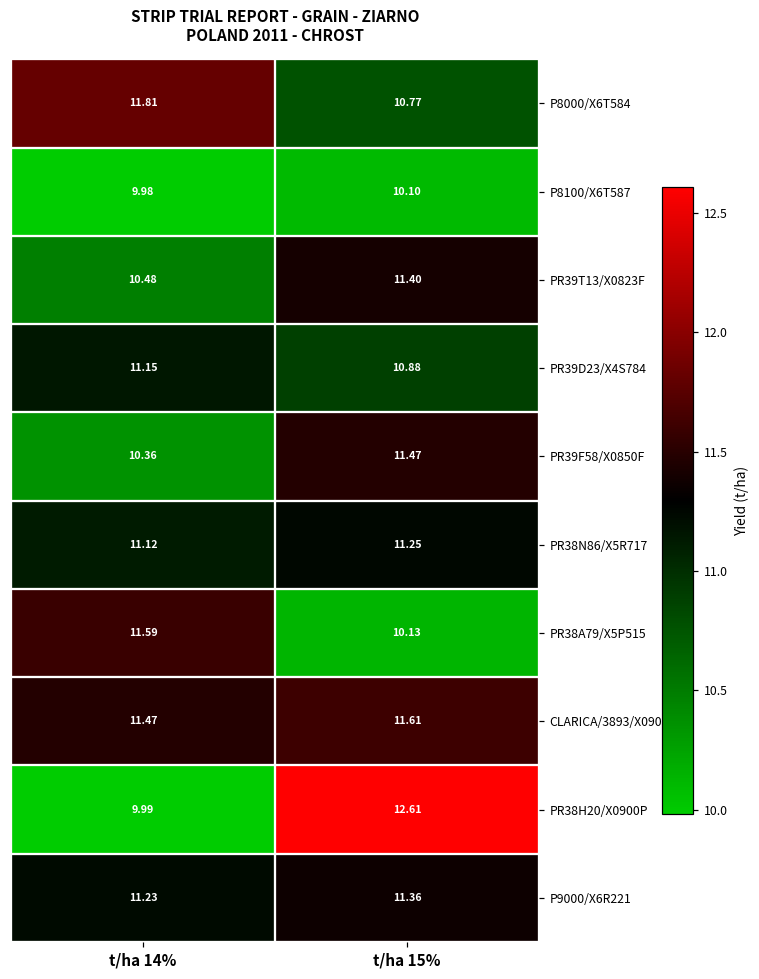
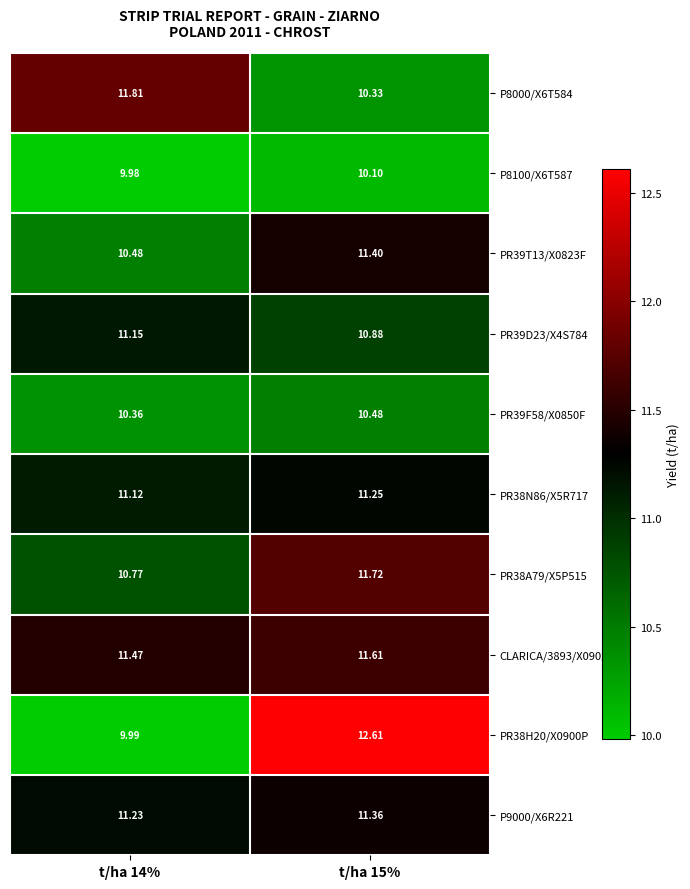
  {
    "P8000/X6T584": {
      "t/ha 14%": 11.81,
-     "t/ha 15%": 10.77
+     "t/ha 15%": 10.33
    },
    "P8100/X6T587": {
      "t/ha 14%": 9.98,
      "t/ha 15%": 10.10
    },
    "PR39T13/X0823F": {
      "t/ha 14%": 10.48,
      "t/ha 15%": 11.40
    },
    "PR39D23/X4S784": {
      "t/ha 14%": 11.15,
      "t/ha 15%": 10.88
    },
    "PR39F58/X0850F": {
      "t/ha 14%": 10.36,
-     "t/ha 15%": 11.47
+     "t/ha 15%": 10.48
    },
    "PR38N86/X5R717": {
      "t/ha 14%": 11.12,
      "t/ha 15%": 11.25
    },
    "PR38A79/X5P515": {
-     "t/ha 14%": 11.59,
-     "t/ha 15%": 10.13
+     "t/ha 14%": 10.77,
+     "t/ha 15%": 11.72
    },
    "CLARICA/3893/X0902H": {
      "t/ha 14%": 11.47,
      "t/ha 15%": 11.61
    },
    "PR38H20/X0900P": {
      "t/ha 14%": 9.99,
      "t/ha 15%": 12.61
    },
    "P9000/X6R221": {
      "t/ha 14%": 11.23,
      "t/ha 15%": 11.36
    }
  }
